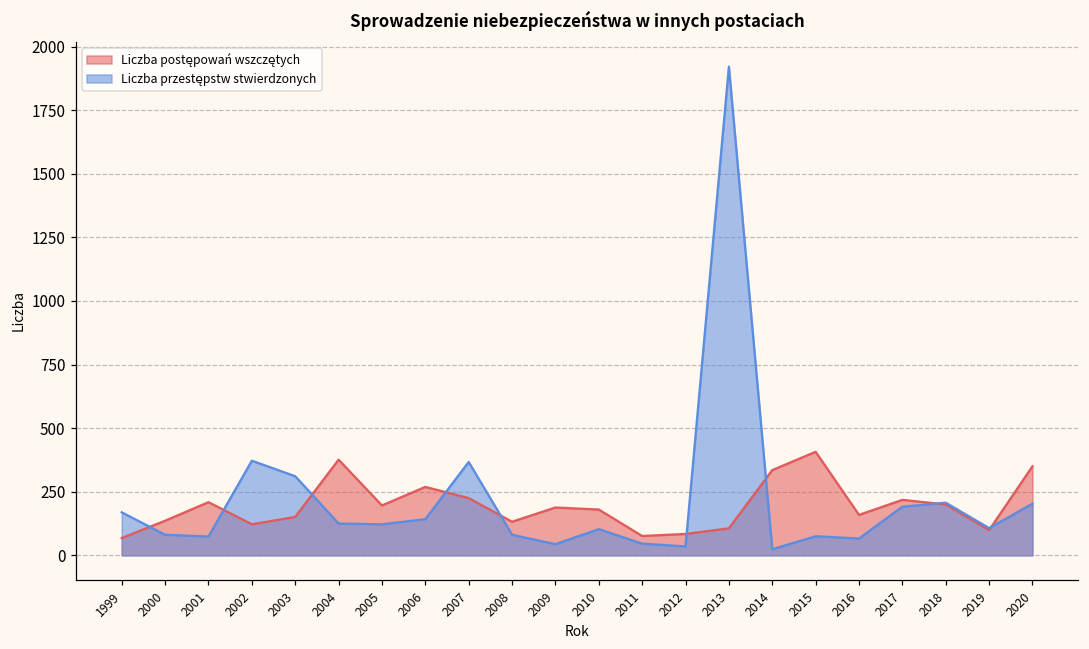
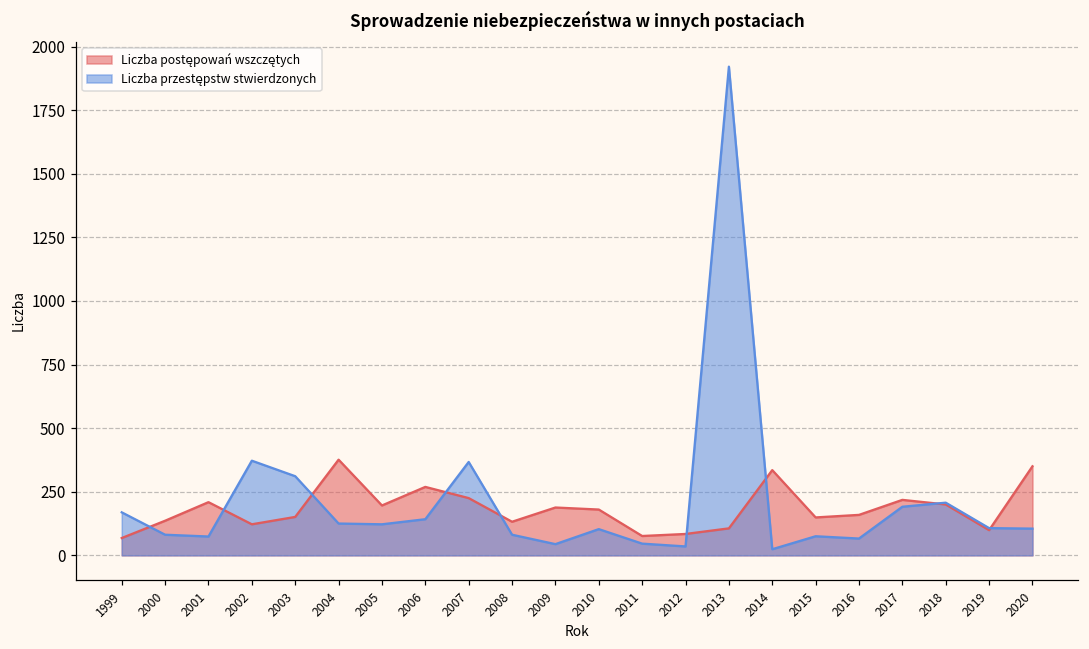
  {
    "Liczba postępowań wszczętych": {
      "1999": 70,
      "2000": 140,
      "2001": 210,
      "2002": 120,
      "2003": 150,
      "2004": 380,
      "2005": 200,
      "2006": 270,
      "2007": 230,
      "2008": 130,
      "2009": 190,
      "2010": 180,
      "2011": 80,
      "2012": 80,
      "2013": 110,
      "2014": 340,
-     "2015": 410,
+     "2015": 150,
      "2016": 160,
      "2017": 220,
      "2020": 350
    },
    "Liczba przestępstw stwierdzonych": {
      "1999": 170,
      "2000": 80,
      "2001": 70,
      "2002": 370,
      "2003": 310,
      "2004": 130,
      "2005": 120,
      "2006": 140,
      "2007": 370,
      "2008": 80,
      "2009": 40,
      "2010": 100,
      "2011": 50,
      "2012": 40,
      "2013": 1920,
      "2014": 20,
      "2015": 80,
      "2016": 70,
      "2017": 190,
-     "2020": 200
+     "2020": 110
    }
  }
